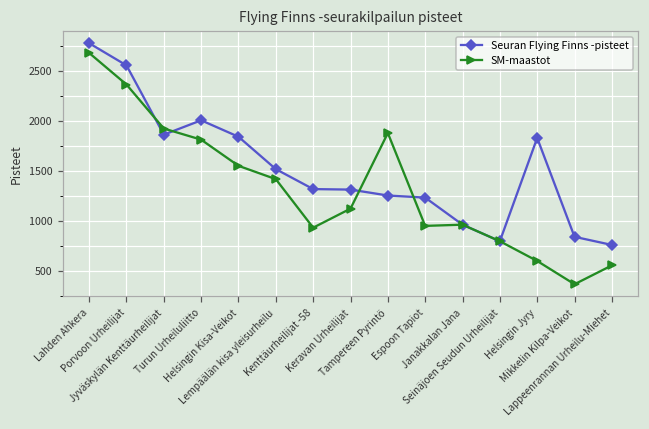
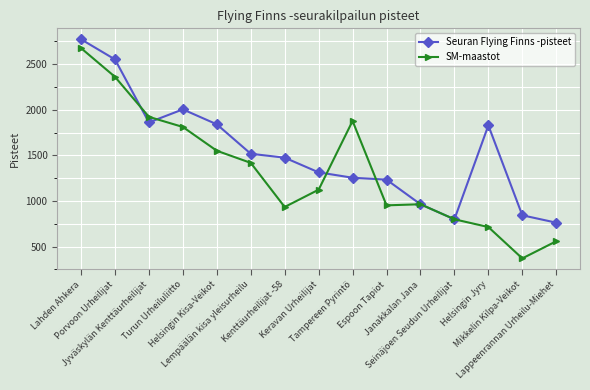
  {
    "Seuran Flying Finns -pisteet": {
      "Lahden Ahkera": 2800,
      "Porvoon Urheilijat": 2600,
      "Jyväskylän Kenttäurheilijat": 1900,
      "Turun Urheiluliitto": 2000,
      "Helsingin Kisa-Veikot": 1800,
      "Lempäälän kisa yleisurheilu": 1500,
-     "Kenttäurheilijat -58": 1300,
+     "Kenttäurheilijat -58": 1500,
      "Keravan Urheilijat": 1300,
      "Tampereen Pyrintö": 1300,
      "Espoon Tapiot": 1200,
      "Helsingin Jyry": 1800,
      "Mikkelin Kilpa-Veikot": 800,
      "Lappeenrannan Urheilu-Miehet": 800
    },
    "SM-maastot": {
      "Lahden Ahkera": 2700,
      "Porvoon Urheilijat": 2400,
      "Jyväskylän Kenttäurheilijat": 1900,
      "Turun Urheiluliitto": 1800,
      "Helsingin Kisa-Veikot": 1600,
      "Lempäälän kisa yleisurheilu": 1400,
      "Kenttäurheilijat -58": 900,
      "Keravan Urheilijat": 1100,
      "Tampereen Pyrintö": 1900,
      "Espoon Tapiot": 1000,
-     "Helsingin Jyry": 600,
+     "Helsingin Jyry": 700,
      "Mikkelin Kilpa-Veikot": 400,
      "Lappeenrannan Urheilu-Miehet": 600
    }
  }
